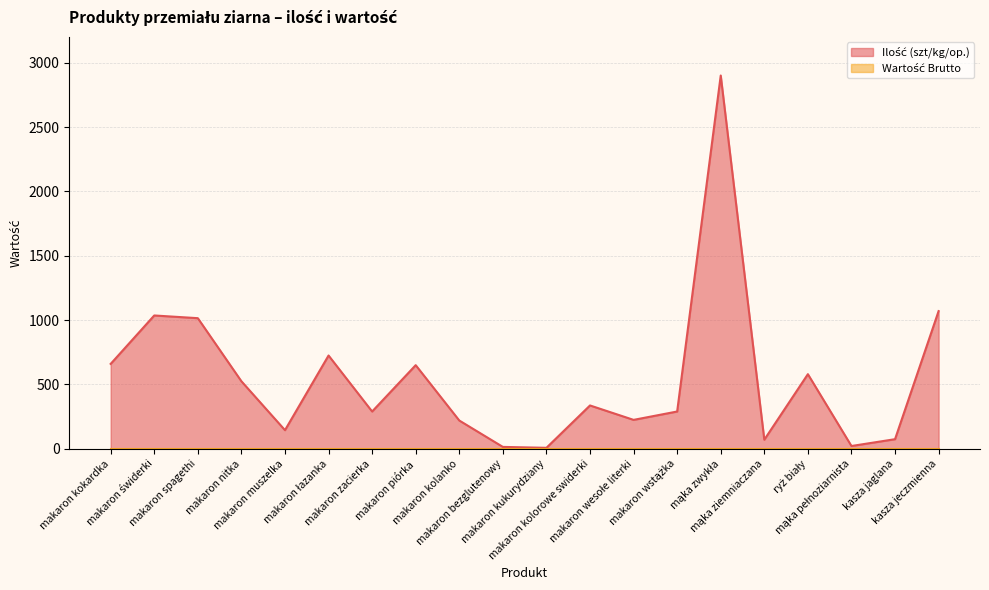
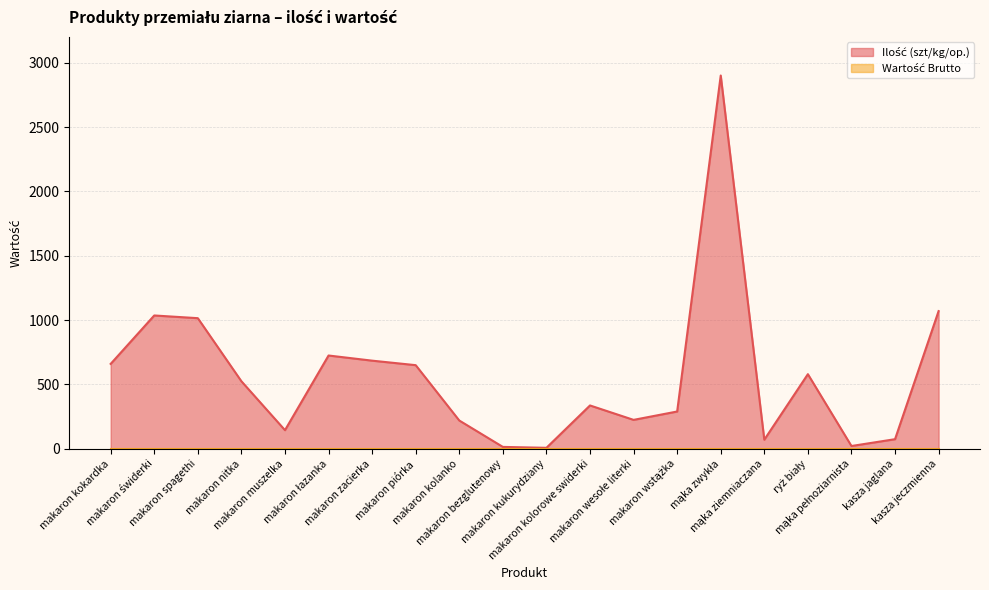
  {
    "Ilość (szt/kg/op.)": {
      "makaron kokardka": 660,
      "makaron świderki": 1040,
      "makaron spagethi": 1020,
      "makaron nitka": 530,
      "makaron muszelka": 150,
      "makaron łazanka": 730,
-     "makaron zacierka": 290,
+     "makaron zacierka": 690,
      "makaron piórka": 650,
      "makaron kolanko": 220,
      "makaron kolorowe swiderki": 340,
      "makaron wesołe literki": 230,
      "makaron wstążka": 290,
      "mąka zwykła": 2900,
      "mąka ziemniaczana": 70,
      "ryż biały": 580,
      "mąka pełnoziarnista": 20,
      "kasza jaglana": 80,
      "kasza jeczmienna": 1070
    },
    "Wartość Brutto": {
      "makaron kokardka": 0,
      "makaron świderki": 0,
      "makaron spagethi": 0,
      "makaron nitka": 0,
      "makaron muszelka": 0,
      "makaron łazanka": 0,
      "makaron zacierka": 0,
      "makaron piórka": 0,
      "makaron kolanko": 0,
      "makaron kolorowe swiderki": 0,
      "makaron wesołe literki": 0,
      "makaron wstążka": 0,
      "mąka zwykła": 0,
      "mąka ziemniaczana": 0,
      "ryż biały": 0,
      "mąka pełnoziarnista": 0,
      "kasza jaglana": 0,
      "kasza jeczmienna": 0
    }
  }
